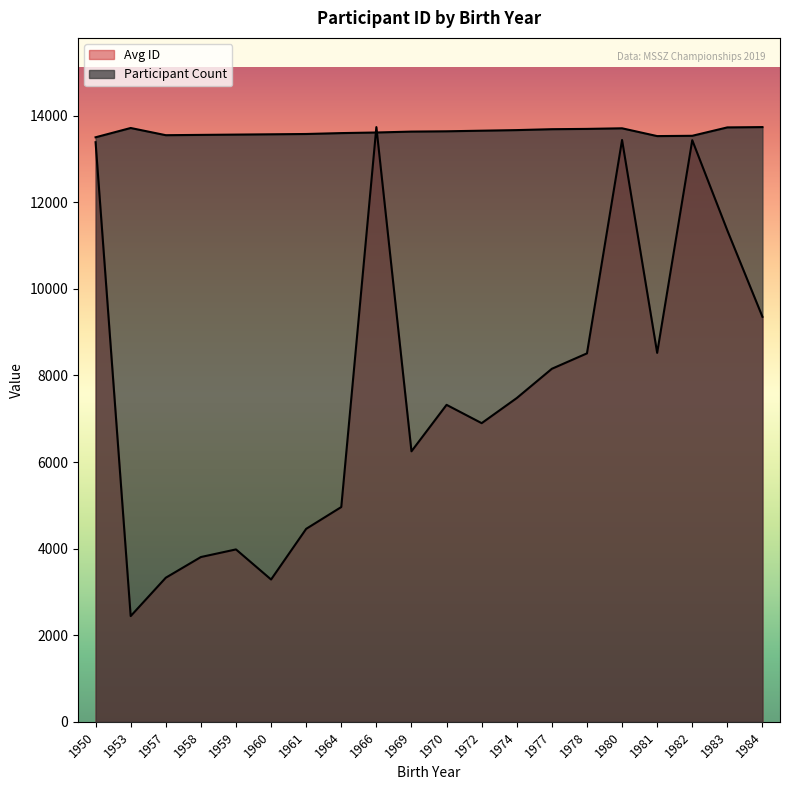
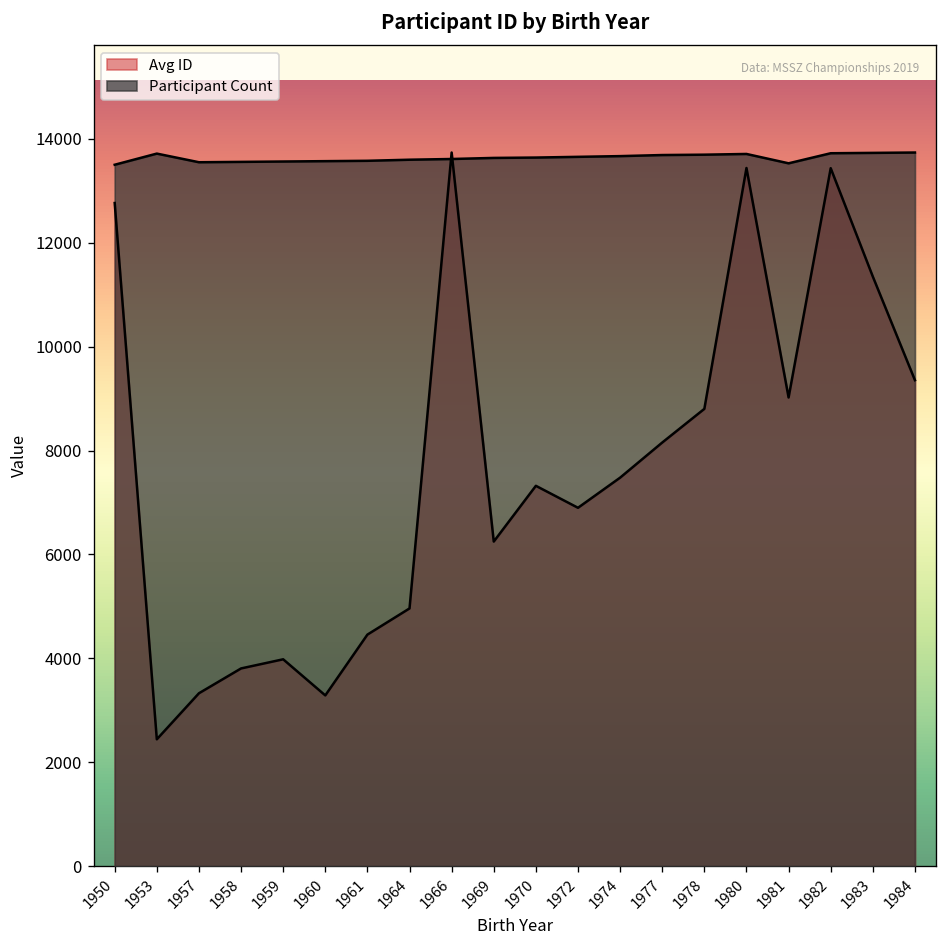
  {
    "Avg ID": {
-     "1950": 13400,
+     "1950": 12800,
      "1953": 2400,
      "1957": 3300,
      "1958": 3800,
      "1959": 4000,
      "1960": 3300,
      "1961": 4500,
      "1964": 5000,
      "1966": 13700,
      "1969": 6200,
      "1970": 7300,
      "1972": 6900,
      "1974": 7500,
      "1977": 8200,
-     "1978": 8500,
+     "1978": 8800,
      "1980": 13400,
-     "1981": 8500,
+     "1981": 9000,
      "1982": 13400,
      "1983": 11300,
      "1984": 9400
    },
    "Participant Count": {
      "1950": 13500,
      "1953": 13700,
      "1957": 13500,
      "1958": 13600,
      "1959": 13600,
      "1960": 13600,
      "1961": 13600,
      "1964": 13600,
      "1966": 13600,
      "1969": 13600,
      "1970": 13600,
      "1972": 13700,
      "1974": 13700,
      "1977": 13700,
      "1978": 13700,
      "1980": 13700,
      "1981": 13500,
-     "1982": 13500,
+     "1982": 13700,
      "1983": 13700,
      "1984": 13700
    }
  }
